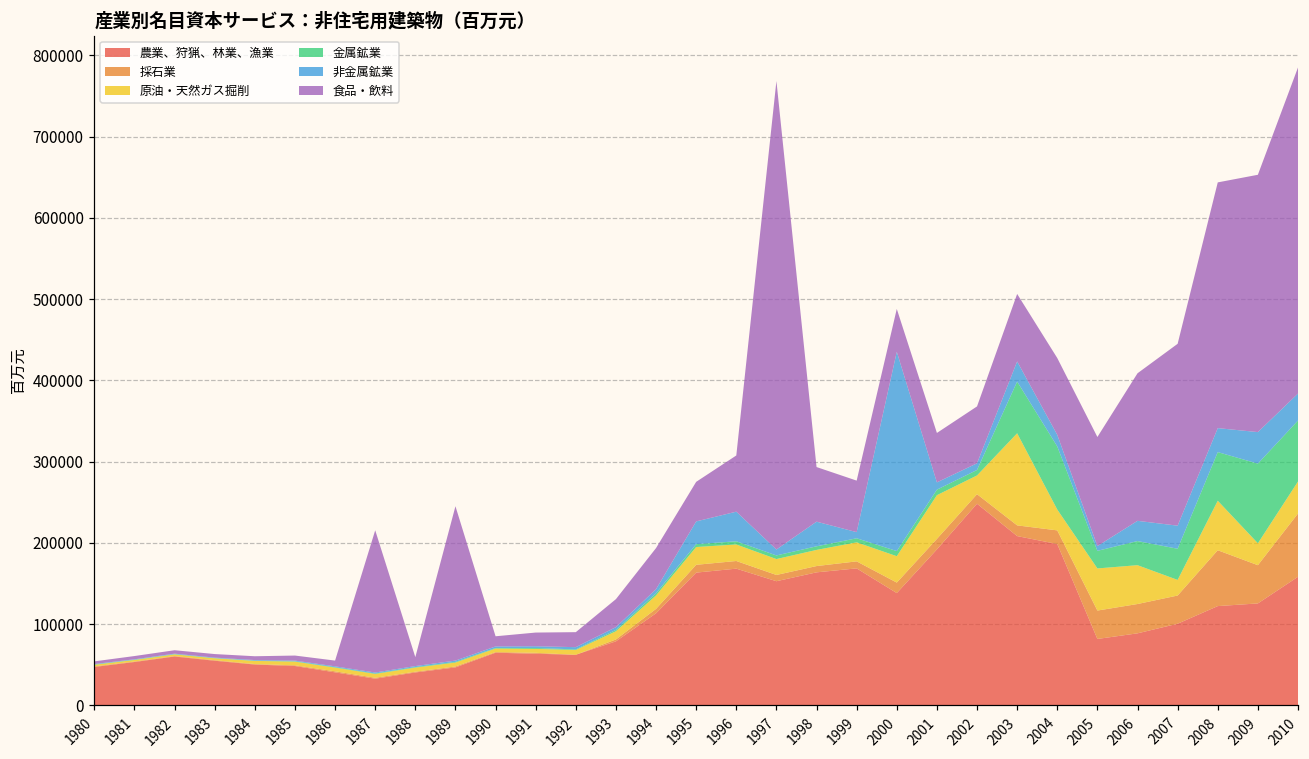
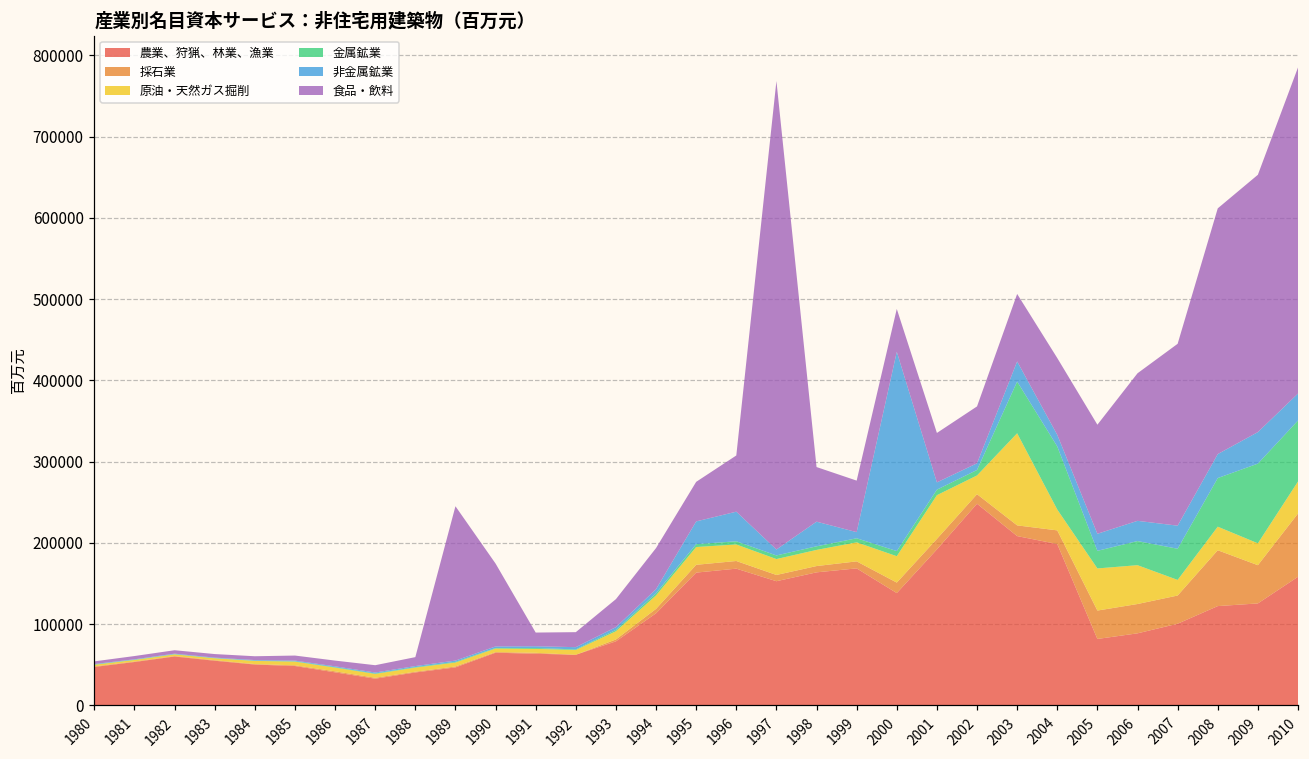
  {
    "原油・天然ガス掘削": {
      "1995": 20000,
      "1996": 20000,
      "1997": 20000,
      "1998": 20000,
      "1999": 20000,
      "2000": 30000,
      "2001": 50000,
      "2002": 20000,
      "2003": 110000,
      "2004": 30000,
      "2005": 50000,
      "2006": 50000,
      "2007": 20000,
-     "2008": 60000,
+     "2008": 30000,
      "2009": 30000,
      "2010": 40000
    },
    "金属鉱業": {
      "1995": 0,
      "1996": 0,
      "1997": 0,
      "1998": 0,
      "1999": 0,
      "2000": 10000,
      "2001": 10000,
      "2002": 10000,
      "2003": 60000,
      "2004": 80000,
      "2005": 20000,
      "2006": 30000,
      "2007": 40000,
      "2008": 60000,
      "2009": 100000,
      "2010": 80000
    },
    "非金属鉱業": {
      "1993": 0,
      "1994": 10000,
      "1995": 30000,
      "1996": 40000,
      "1997": 10000,
      "1998": 30000,
      "1999": 10000,
      "2000": 250000,
      "2001": 10000,
      "2002": 10000,
      "2003": 20000,
      "2004": 10000,
-     "2005": 10000,
+     "2005": 20000,
      "2006": 20000,
      "2007": 30000,
      "2008": 30000,
      "2009": 40000,
      "2010": 30000
    },
    "食品・飲料": {
      "1981": 0,
      "1982": 0,
      "1983": 0,
      "1984": 0,
      "1985": 10000,
      "1986": 10000,
-     "1987": 180000,
+     "1987": 10000,
      "1988": 10000,
      "1989": 190000,
-     "1990": 10000,
+     "1990": 100000,
      "1991": 20000,
      "1992": 20000,
      "1993": 30000,
      "1994": 50000,
      "1995": 50000,
      "1996": 70000,
      "1997": 580000,
      "1998": 70000,
      "1999": 60000,
      "2000": 50000,
      "2001": 60000,
      "2002": 70000,
      "2003": 80000,
      "2004": 90000,
      "2005": 130000,
      "2006": 180000,
      "2007": 220000,
      "2008": 300000,
      "2009": 320000,
      "2010": 400000
    }
  }
